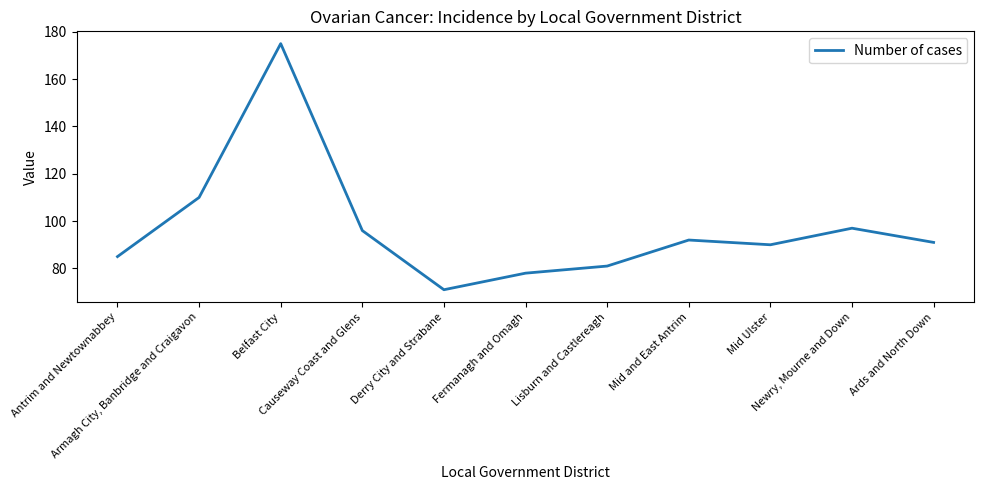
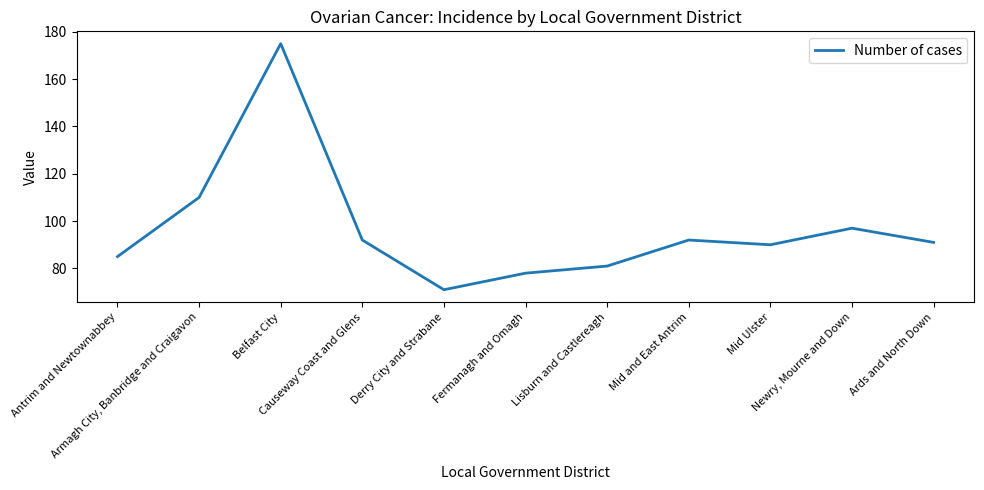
  {
    "Antrim and Newtownabbey": 85,
    "Armagh City, Banbridge and Craigavon": 110,
    "Belfast City": 175,
-   "Causeway Coast and Glens": 96,
+   "Causeway Coast and Glens": 92,
    "Derry City and Strabane": 71,
    "Fermanagh and Omagh": 78,
    "Lisburn and Castlereagh": 81,
    "Mid and East Antrim": 92,
    "Mid Ulster": 90,
    "Newry, Mourne and Down": 97,
    "Ards and North Down": 91
  }
